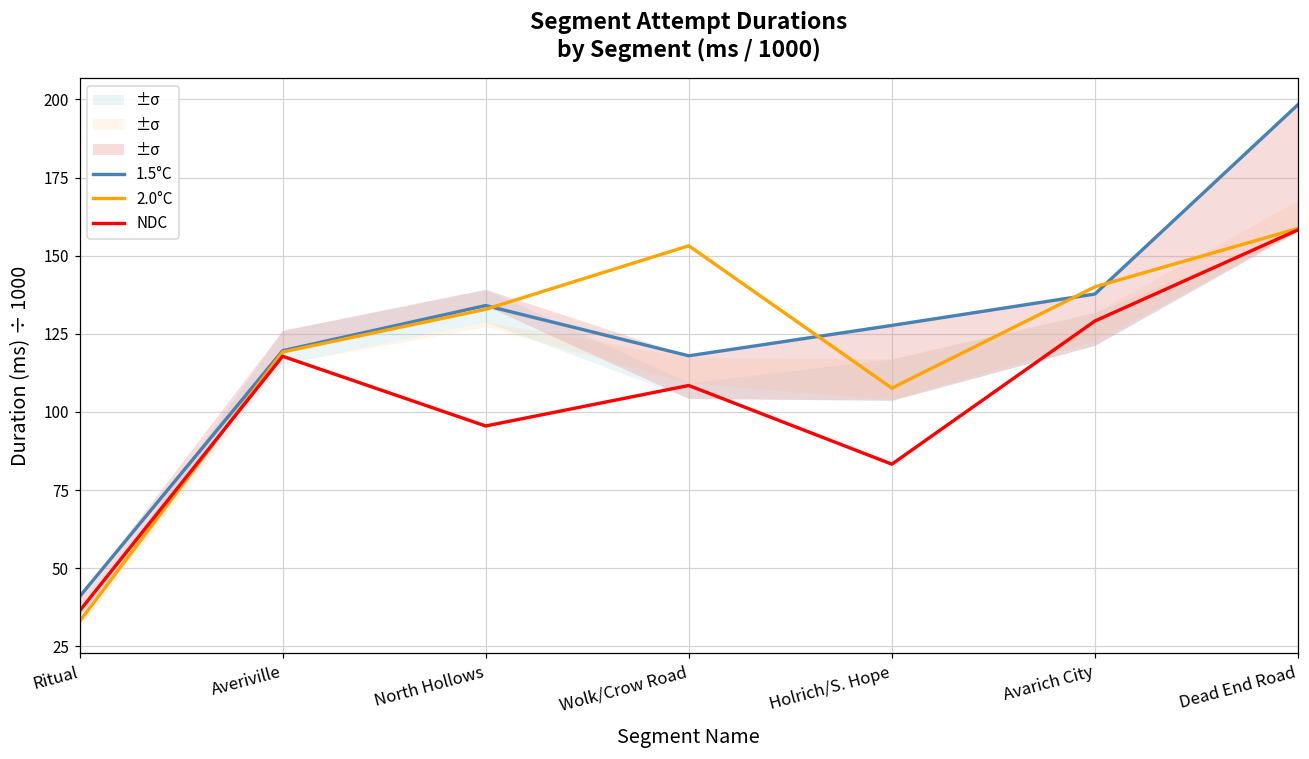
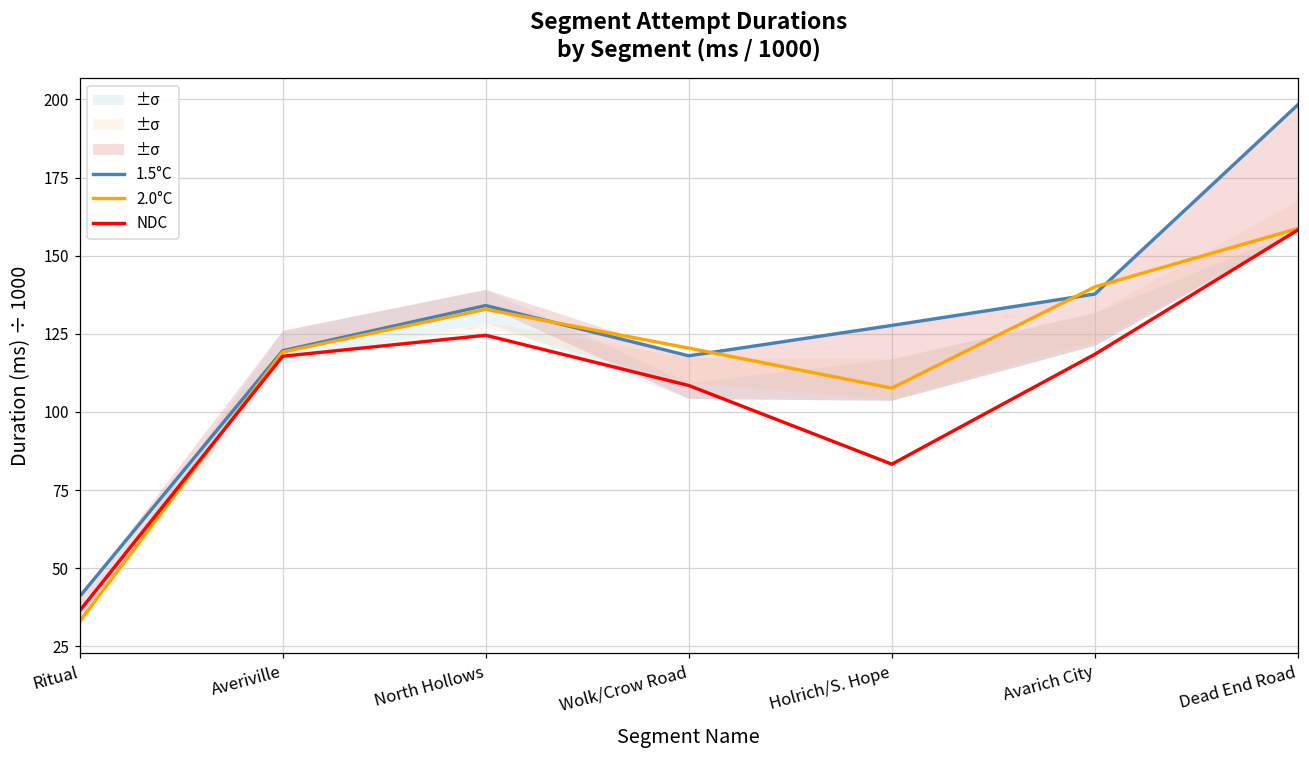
  {
    "1.5°C": {
      "North Hollows": 134
    },
    "2.0°C": {
      "North Hollows": 133,
-     "Wolk/Crow Road": 153,
+     "Wolk/Crow Road": 120,
      "Holrich/S. Hope": 108,
      "Avarich City": 140
    },
    "NDC": {
      "Ritual": 36,
      "Averiville": 118,
-     "North Hollows": 95,
+     "North Hollows": 125,
      "Holrich/S. Hope": 83,
-     "Avarich City": 129
+     "Avarich City": 118
    }
  }
